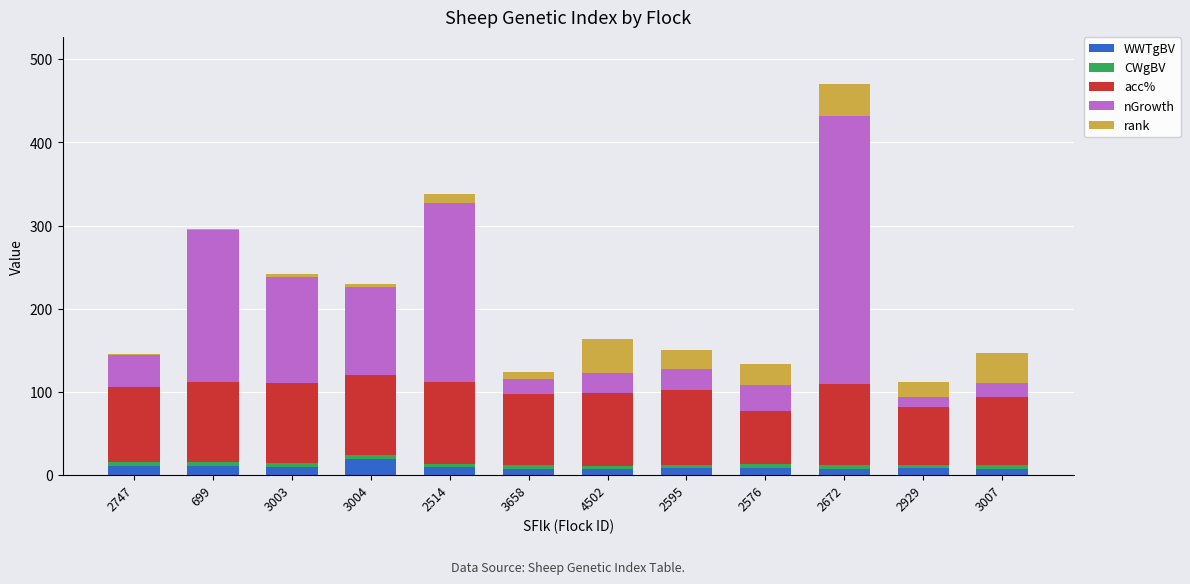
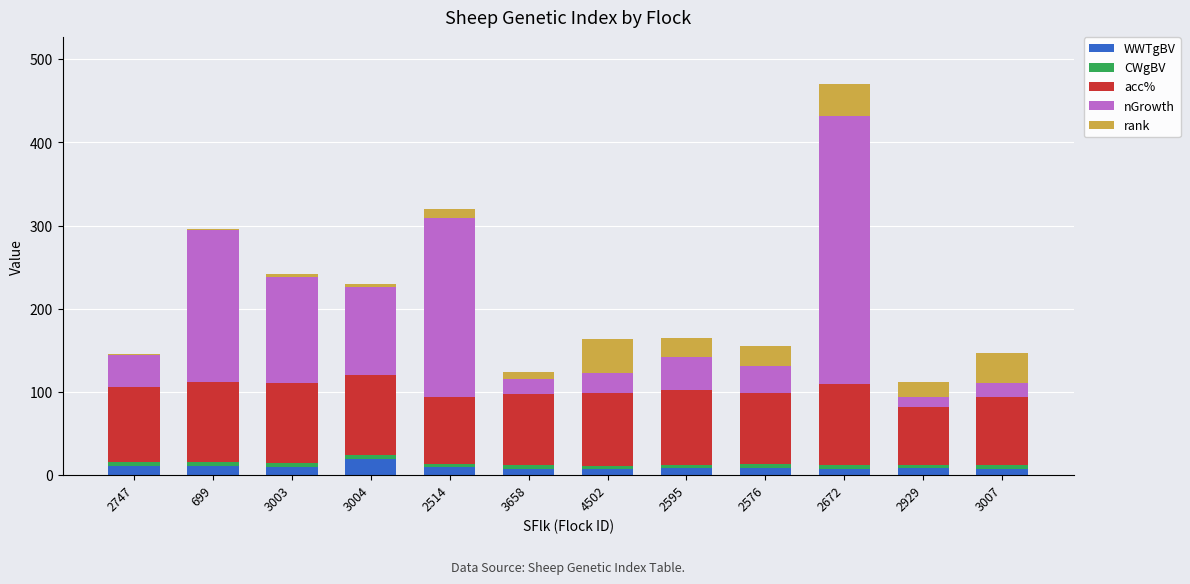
  {
    "WWTgBV": {
      "2747": 10,
      "699": 10,
      "3003": 10,
      "3004": 20,
      "2514": 10,
      "3658": 10,
      "4502": 10,
      "2595": 10,
      "2576": 10,
      "2672": 10,
      "2929": 10,
      "3007": 10
    },
    "CWgBV": {
      "2747": 10,
      "699": 10,
      "3003": 10,
      "3004": 0,
      "2514": 0,
      "3658": 0,
      "4502": 0,
      "2595": 0,
      "2576": 0,
      "2672": 0,
      "2929": 0,
      "3007": 0
    },
    "acc%": {
      "2747": 90,
      "699": 100,
      "3003": 100,
      "3004": 100,
-     "2514": 100,
+     "2514": 80,
      "3658": 90,
      "4502": 90,
      "2595": 90,
-     "2576": 60,
+     "2576": 90,
      "2672": 100,
      "2929": 70,
      "3007": 80
    },
    "nGrowth": {
      "2747": 40,
      "699": 180,
      "3003": 130,
      "3004": 110,
      "2514": 220,
      "3658": 20,
      "4502": 20,
-     "2595": 20,
+     "2595": 40,
      "2576": 30,
      "2672": 320,
      "2929": 10,
      "3007": 20
    },
    "rank": {
      "3004": 0,
      "2514": 10,
      "3658": 10,
      "4502": 40,
      "2595": 20,
      "2576": 30,
      "2672": 40,
      "2929": 20,
      "3007": 40
    }
  }
